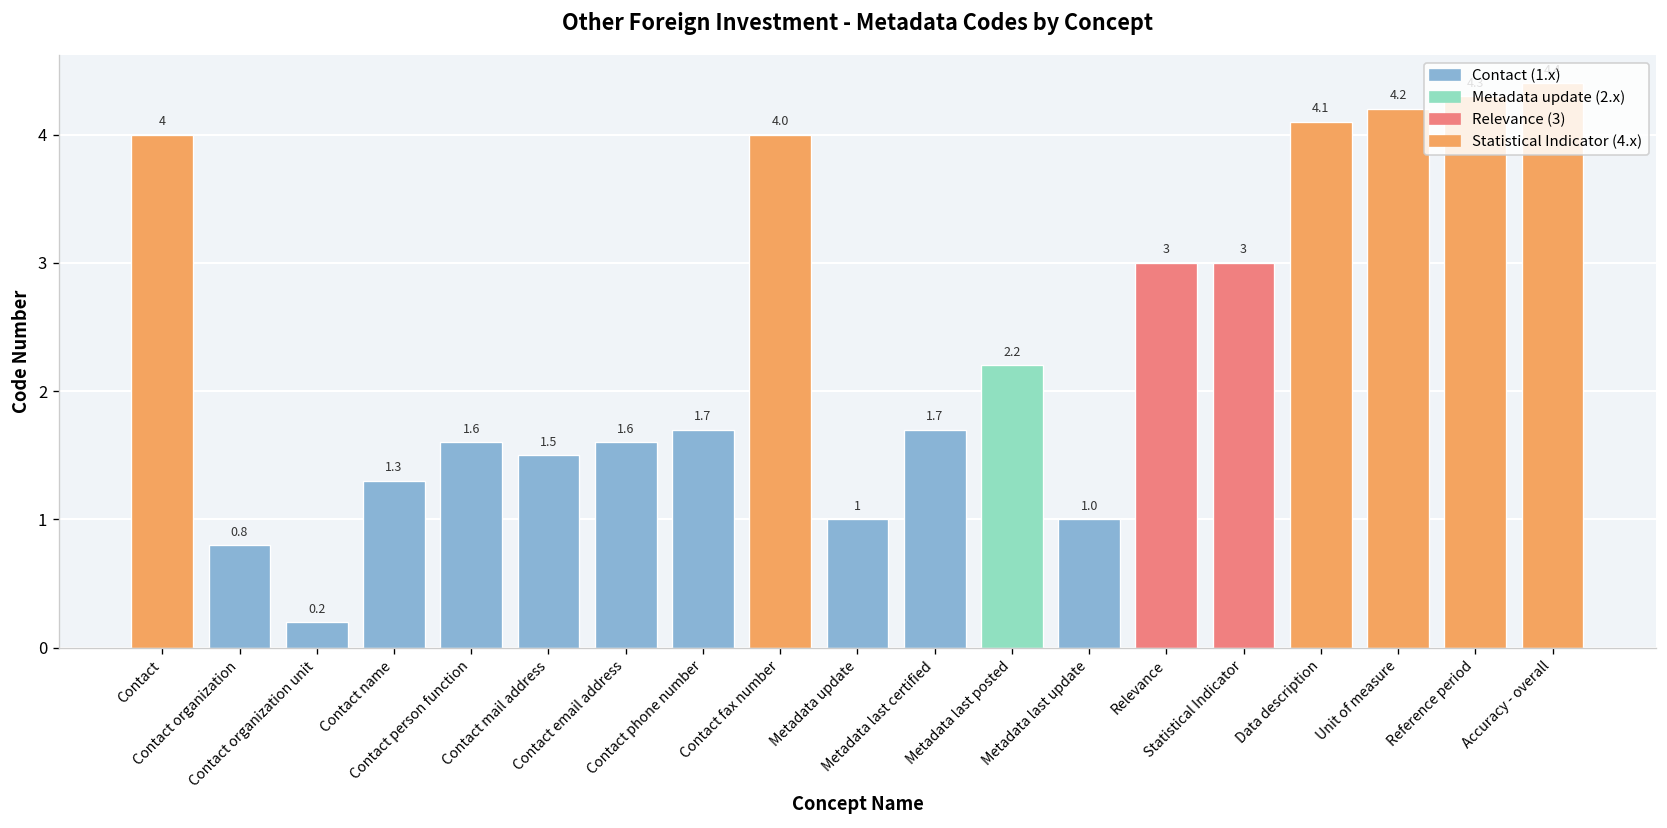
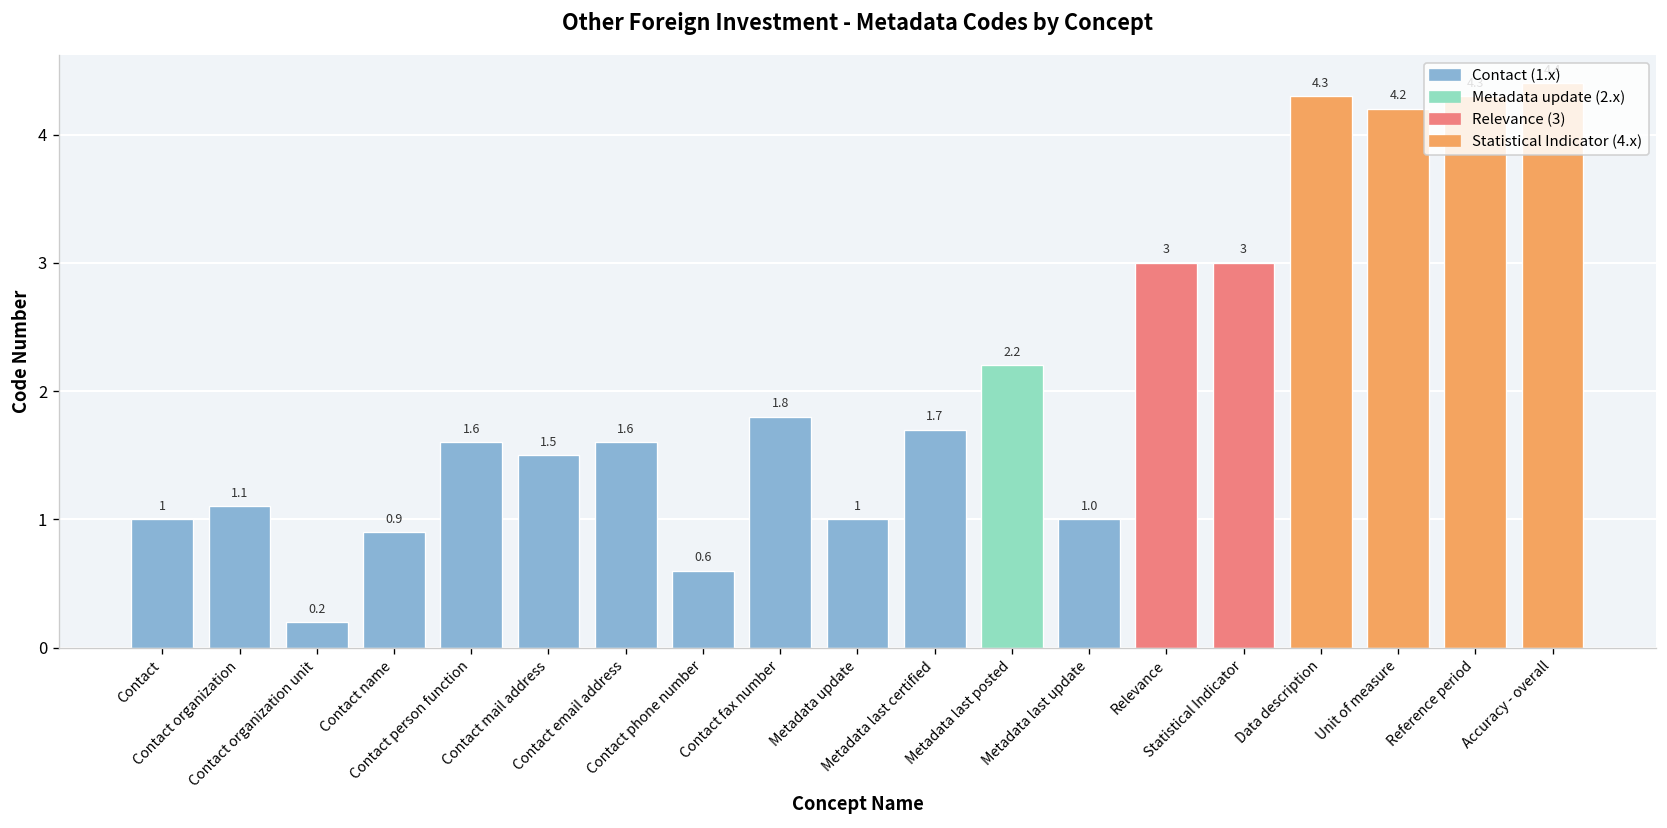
  {
-   "Contact": 4,
-   "Contact organization": 0.8,
+   "Contact": 1,
+   "Contact organization": 1.1,
    "Contact organization unit": 0.2,
-   "Contact name": 1.3,
+   "Contact name": 0.9,
    "Contact person function": 1.6,
    "Contact mail address": 1.5,
    "Contact email address": 1.6,
-   "Contact phone number": 1.7,
-   "Contact fax number": 4.0,
+   "Contact phone number": 0.6,
+   "Contact fax number": 1.8,
    "Metadata update": 1,
    "Metadata last certified": 1.7,
    "Metadata last posted": 2.2,
    "Metadata last update": 1.0,
    "Relevance": 3,
    "Statistical Indicator": 3,
-   "Data description": 4.1,
+   "Data description": 4.3,
    "Unit of measure": 4.2
  }
